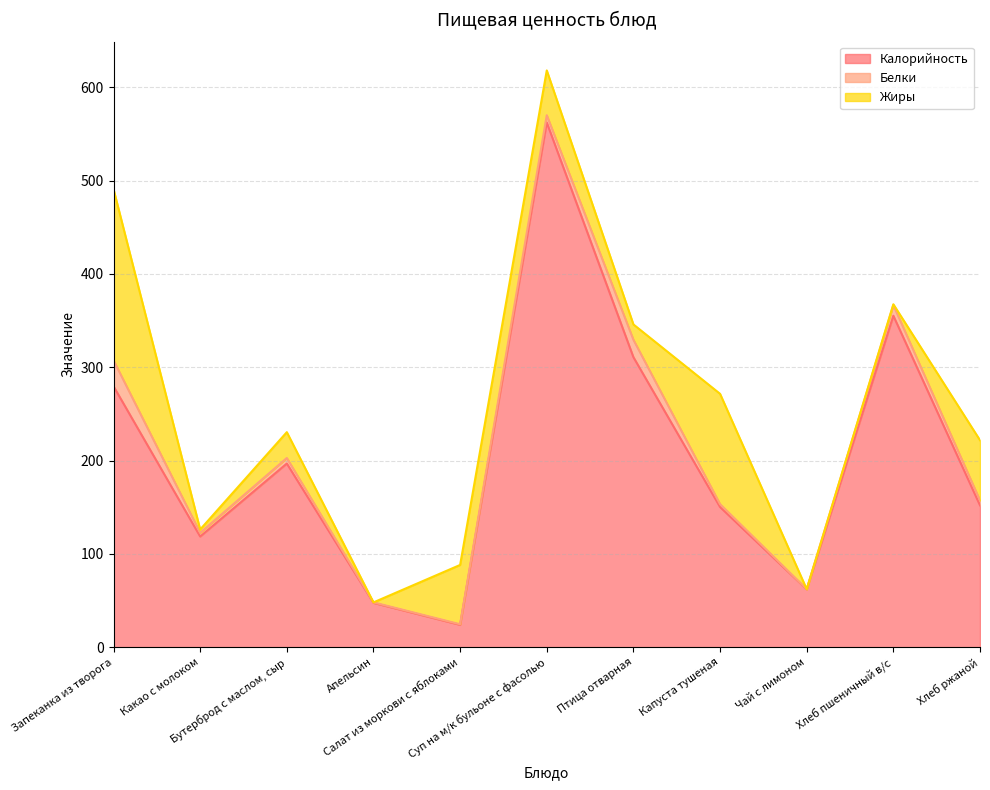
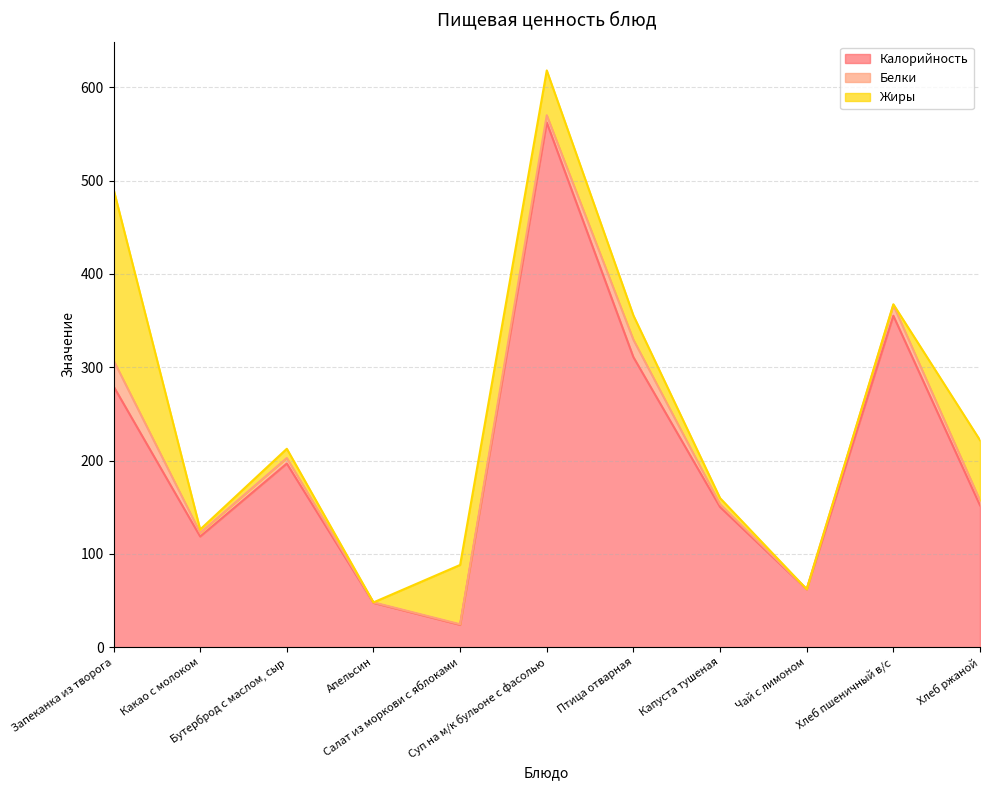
  {
    "Жиры": {
      "Запеканка из творога": 180,
      "Какао с молоком": 0,
-     "Бутерброд с маслом, сыр": 30,
+     "Бутерброд с маслом, сыр": 10,
      "Салат из моркови с яблоками": 60,
      "Суп на м/к бульоне с фасолью": 50,
-     "Птица отварная": 20,
-     "Капуста тушеная": 120,
+     "Птица отварная": 30,
+     "Капуста тушеная": 10,
      "Хлеб ржаной": 60
    }
  }
